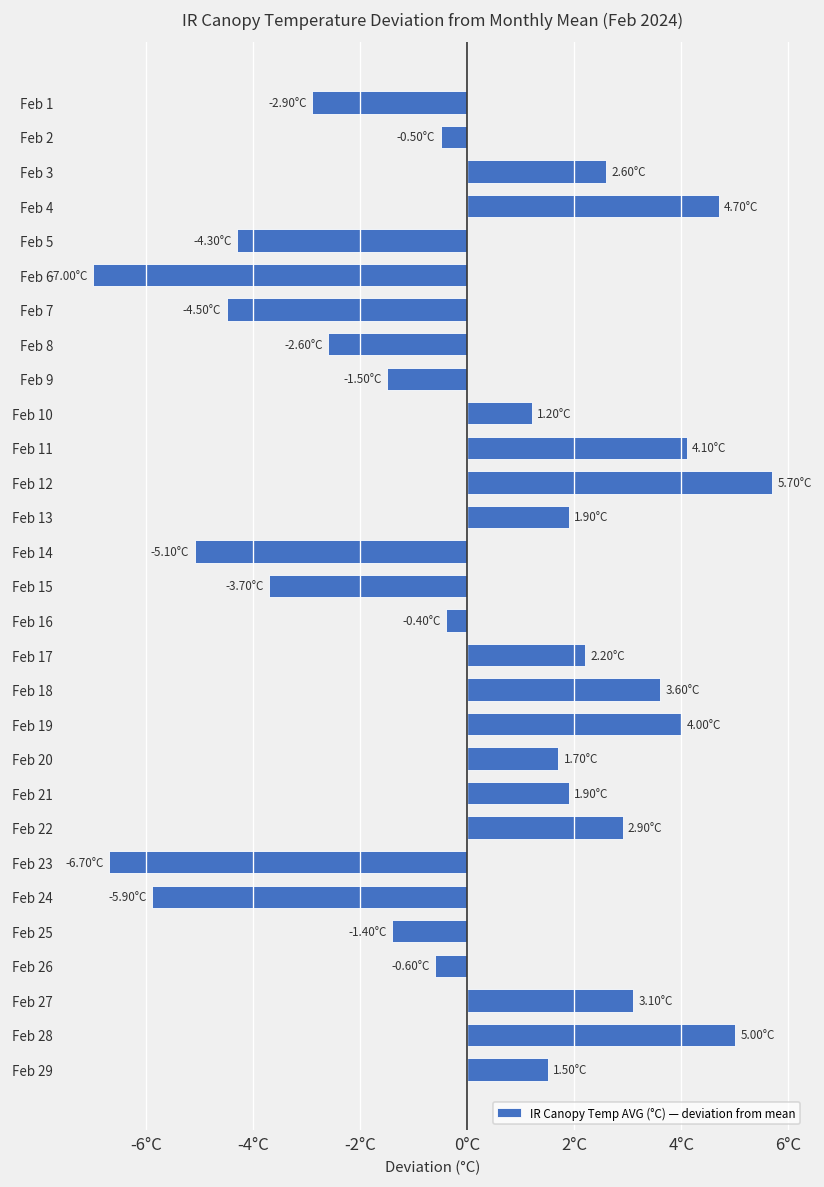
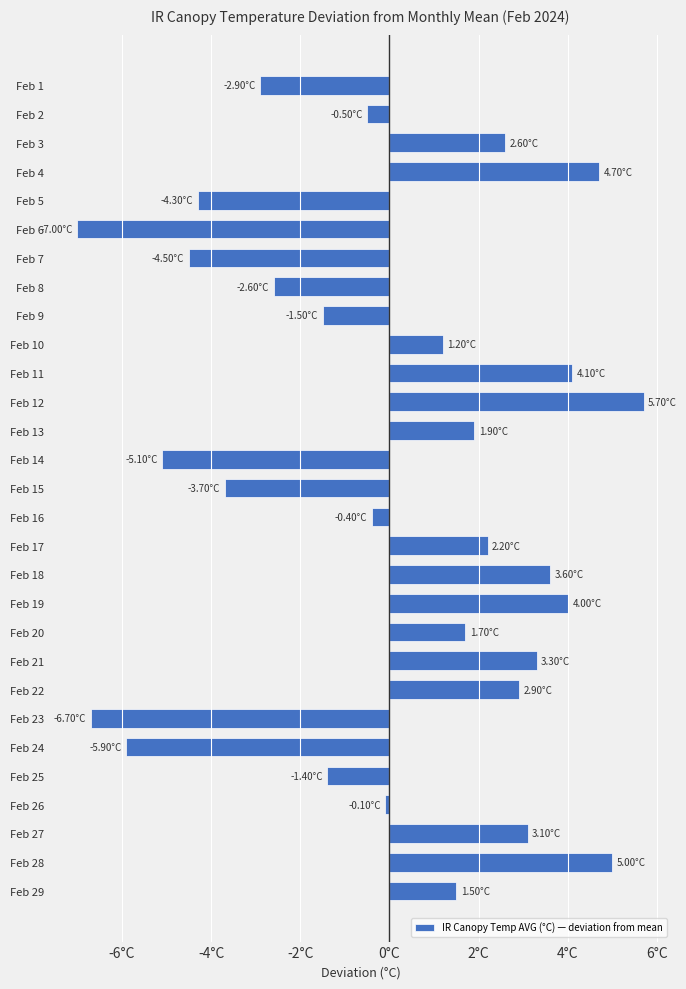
  {
    "Feb 1": "-2.90°C",
    "Feb 2": "-0.50°C",
    "Feb 3": "2.60°C",
    "Feb 4": "4.70°C",
    "Feb 5": "-4.30°C",
    "Feb 6": "-7.00°C",
    "Feb 7": "-4.50°C",
    "Feb 8": "-2.60°C",
    "Feb 9": "-1.50°C",
    "Feb 10": "1.20°C",
    "Feb 11": "4.10°C",
    "Feb 12": "5.70°C",
    "Feb 13": "1.90°C",
    "Feb 14": "-5.10°C",
    "Feb 15": "-3.70°C",
    "Feb 16": "-0.40°C",
    "Feb 17": "2.20°C",
    "Feb 18": "3.60°C",
    "Feb 19": "4.00°C",
    "Feb 20": "1.70°C",
-   "Feb 21": "1.90°C",
+   "Feb 21": "3.30°C",
    "Feb 22": "2.90°C",
    "Feb 23": "-6.70°C",
    "Feb 24": "-5.90°C",
    "Feb 25": "-1.40°C",
-   "Feb 26": "-0.60°C",
+   "Feb 26": "-0.10°C",
    "Feb 27": "3.10°C",
    "Feb 28": "5.00°C",
    "Feb 29": "1.50°C"
  }
